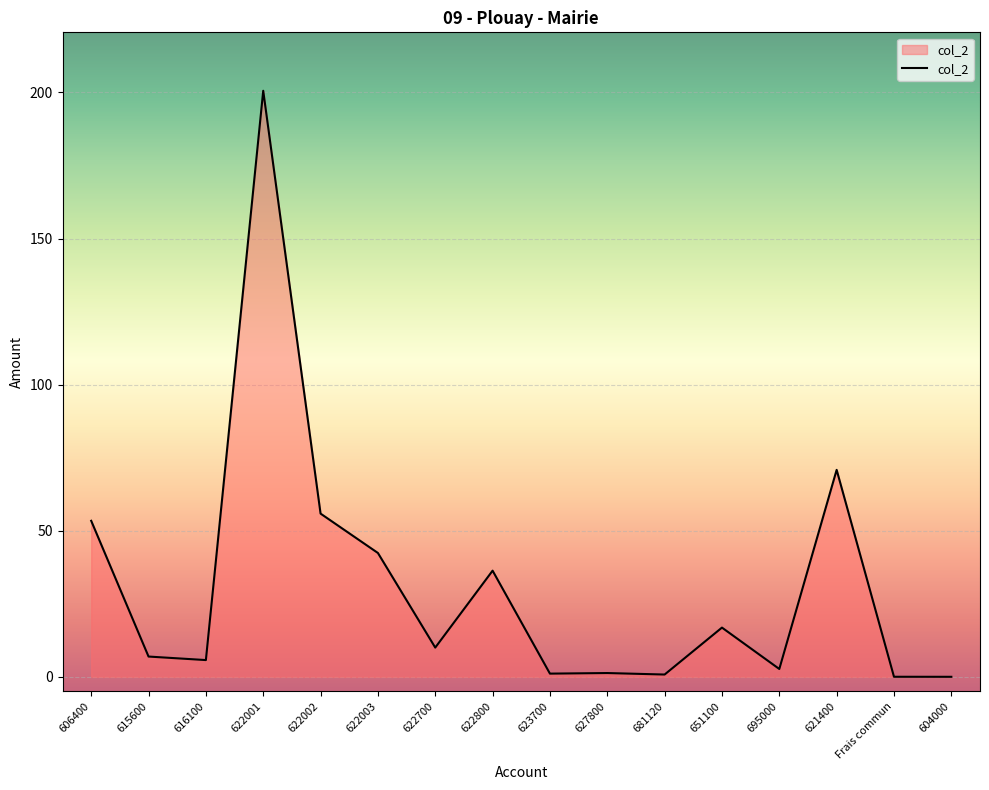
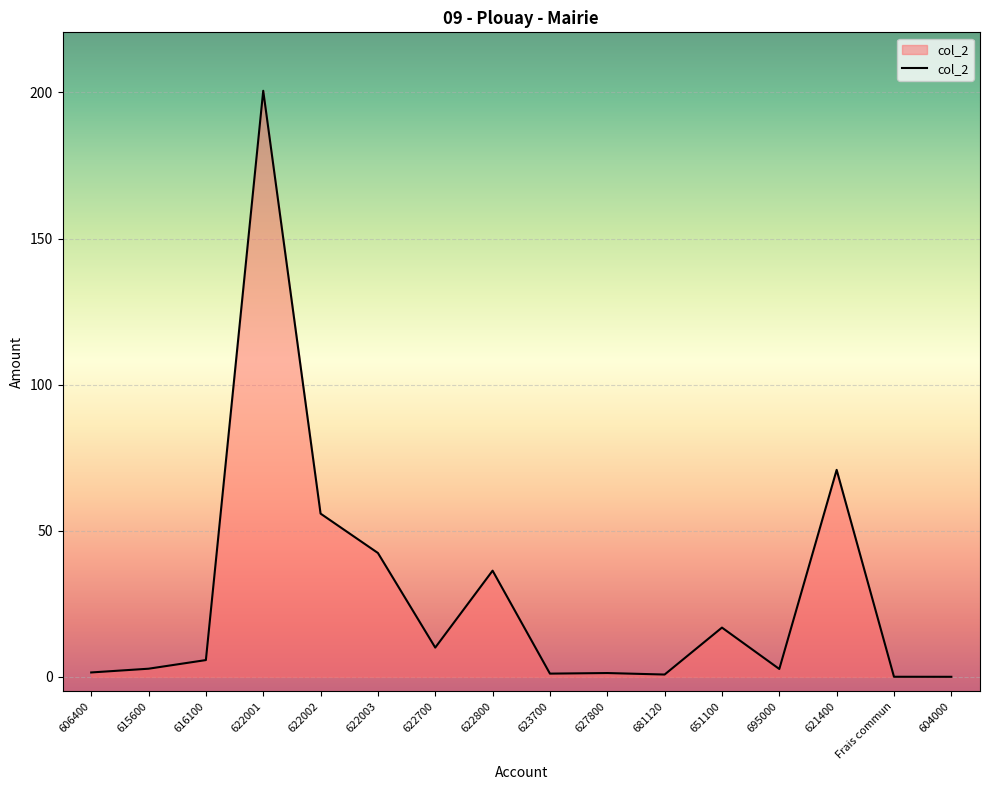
  {
-   "606400": 53,
-   "615600": 7,
+   "606400": 1,
+   "615600": 3,
    "616100": 6,
    "622001": 201,
    "622002": 56,
    "622003": 42,
    "622700": 10,
    "622800": 36,
    "623700": 1,
    "627800": 1,
    "681120": 1,
    "651100": 17,
    "695000": 3,
    "621400": 71,
    "Frais commun": 0,
    "604000": 0
  }
